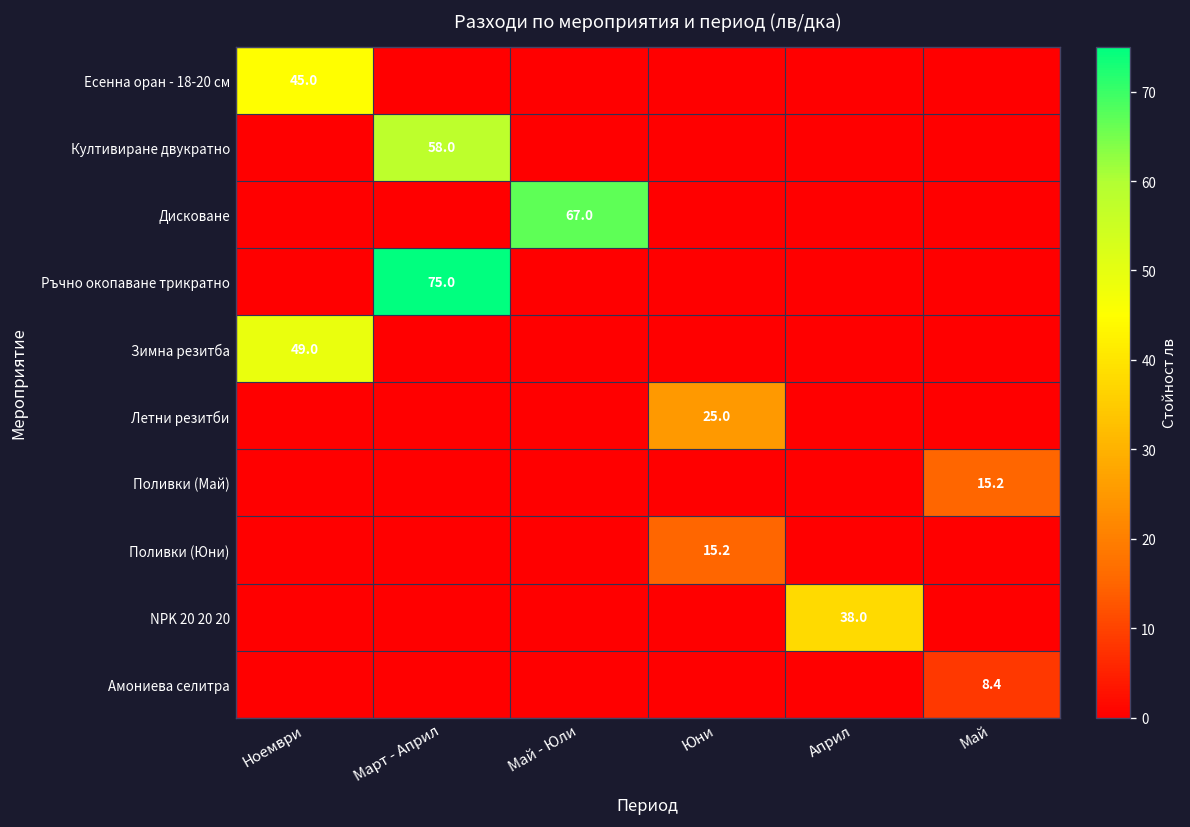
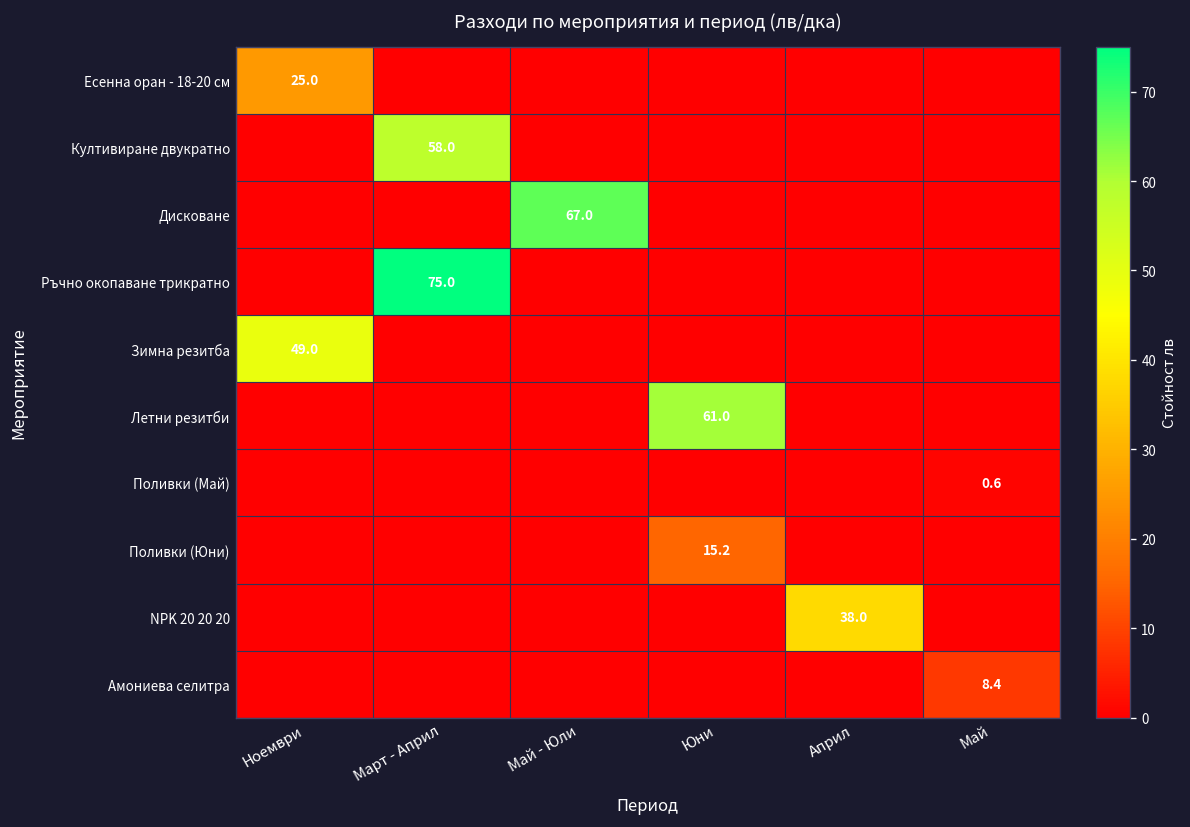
  {
    "Есенна оран - 18-20 см": {
-     "Ноември": 45.0
+     "Ноември": 25.0
    },
    "Култивиране двукратно": {
      "Март - Април": 58.0
    },
    "Дисковане": {
      "Май - Юли": 67.0
    },
    "Ръчно окопаване трикратно": {
      "Март - Април": 75.0
    },
    "Зимна резитба": {
      "Ноември": 49.0
    },
    "Летни резитби": {
-     "Юни": 25.0
+     "Юни": 61.0
    },
    "Поливки (Май)": {
-     "Май": 15.2
+     "Май": 0.6
    },
    "Поливки (Юни)": {
      "Юни": 15.2
    },
    "NPK 20 20 20": {
      "Април": 38.0
    },
    "Амониева селитра": {
      "Май": 8.4
    }
  }
